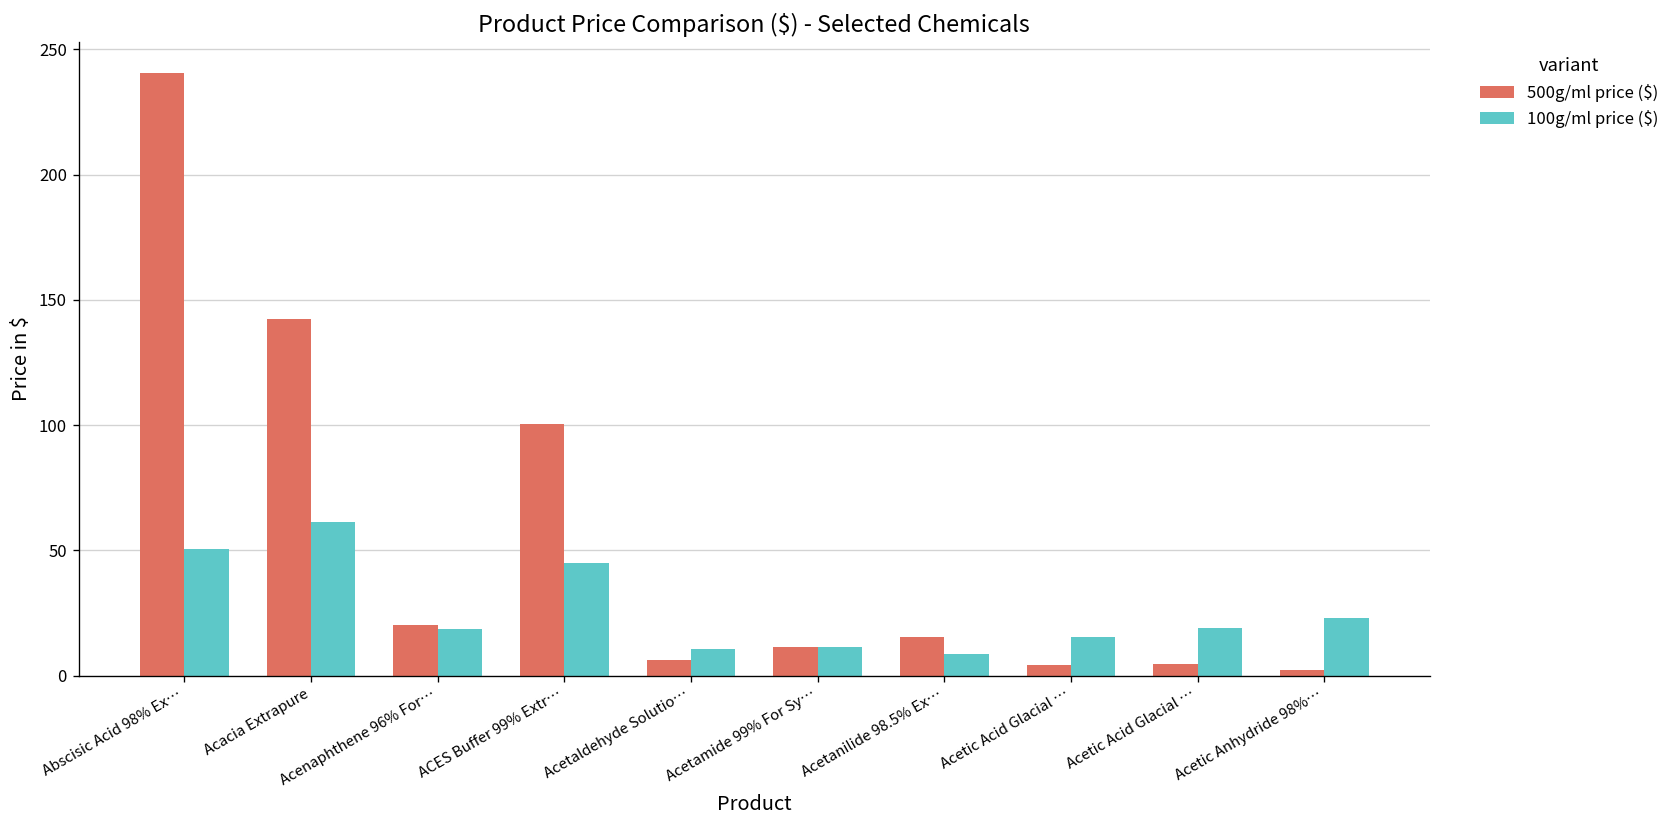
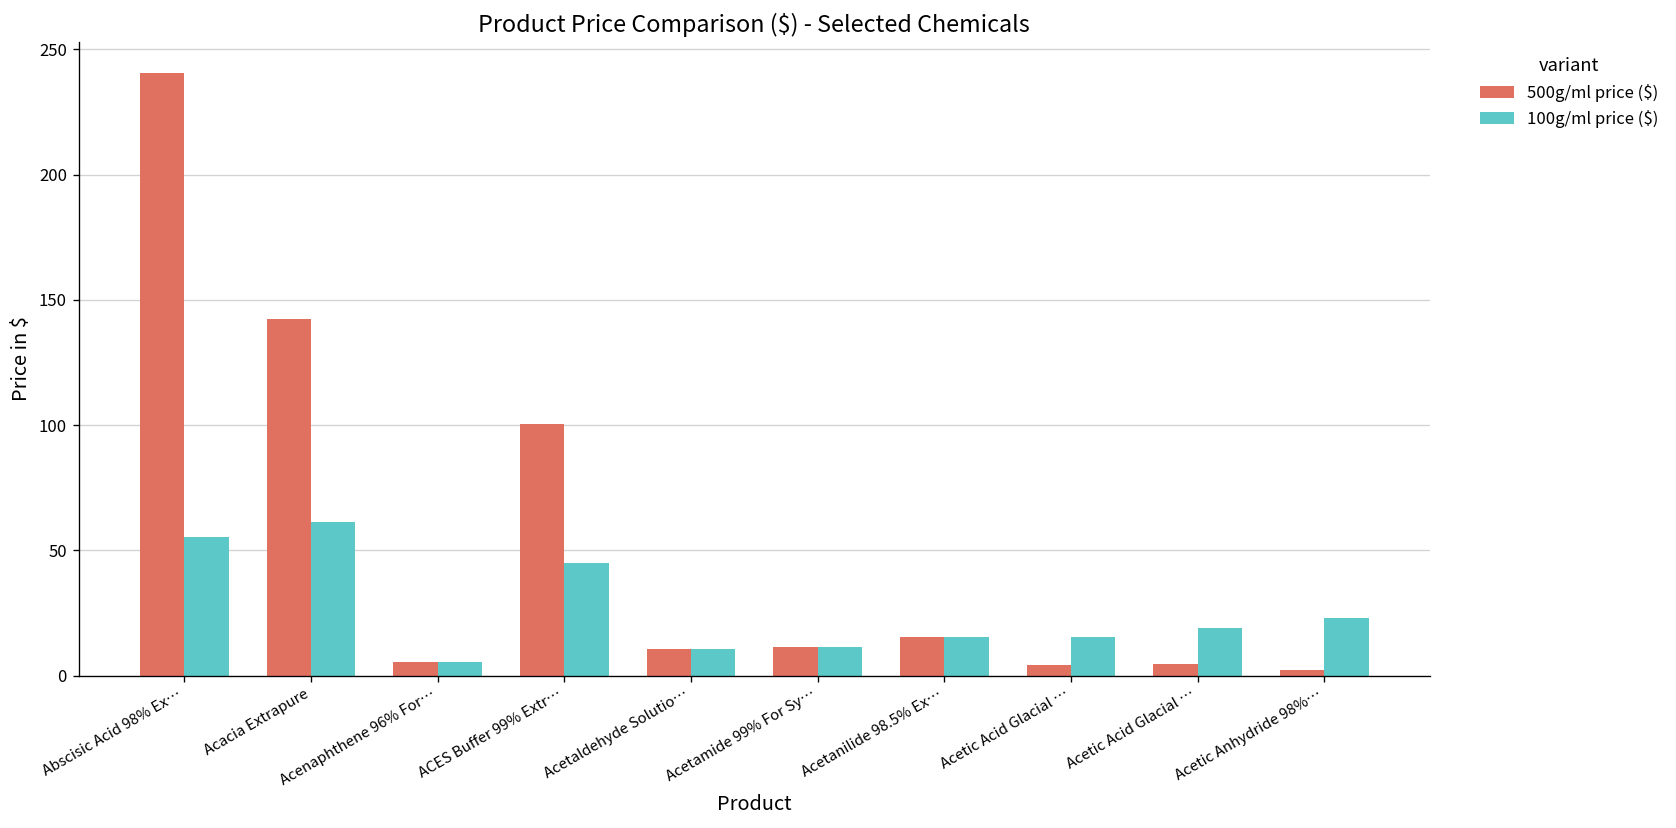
  {
    "500g/ml price ($)": {
      "Abscisic Acid 98% Ex…": 241,
      "Acacia Extrapure": 142,
-     "Acenaphthene 96% For…": 20,
+     "Acenaphthene 96% For…": 6,
      "ACES Buffer 99% Extr…": 100,
-     "Acetaldehyde Solutio…": 6,
+     "Acetaldehyde Solutio…": 11,
      "Acetamide 99% For Sy…": 11,
      "Acetanilide 98.5% Ex…": 16,
      "Acetic Anhydride 98%…": 2
    },
    "100g/ml price ($)": {
-     "Abscisic Acid 98% Ex…": 51,
+     "Abscisic Acid 98% Ex…": 55,
      "Acacia Extrapure": 61,
-     "Acenaphthene 96% For…": 19,
+     "Acenaphthene 96% For…": 5,
      "ACES Buffer 99% Extr…": 45,
      "Acetaldehyde Solutio…": 11,
      "Acetamide 99% For Sy…": 11,
-     "Acetanilide 98.5% Ex…": 9,
+     "Acetanilide 98.5% Ex…": 16,
      "Acetic Anhydride 98%…": 23
    }
  }
